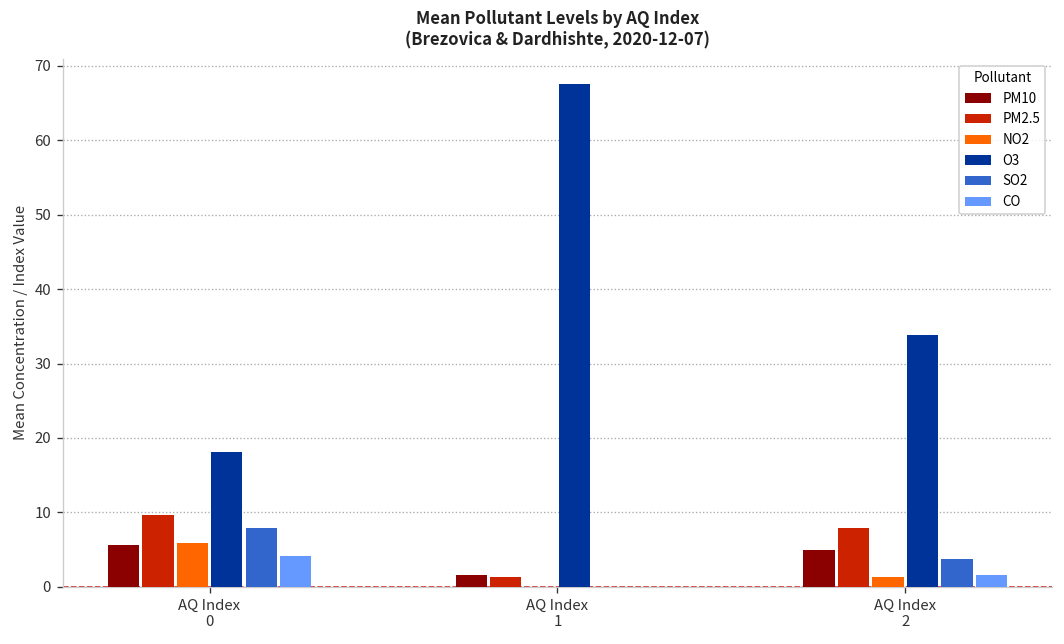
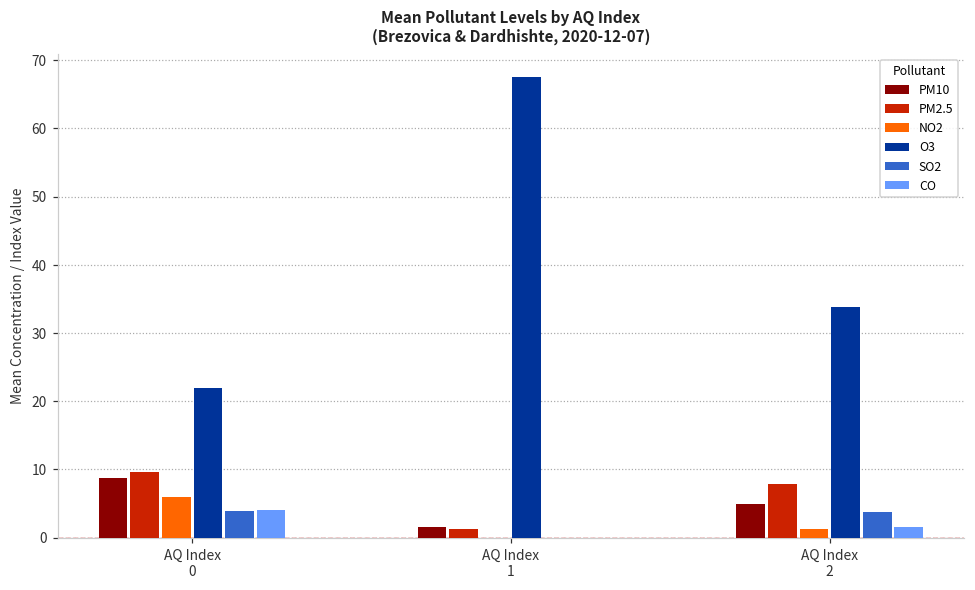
  {
    "PM10": {
-     "AQ Index 0": 6,
+     "AQ Index 0": 9,
      "AQ Index 1": 2,
      "AQ Index 2": 5
    },
    "PM2.5": {
      "AQ Index 0": 10,
      "AQ Index 1": 1,
      "AQ Index 2": 8
    },
    "NO2": {
      "AQ Index 0": 6,
      "AQ Index 1": 0,
      "AQ Index 2": 1
    },
    "O3": {
-     "AQ Index 0": 18,
+     "AQ Index 0": 22,
      "AQ Index 1": 68,
      "AQ Index 2": 34
    },
    "SO2": {
-     "AQ Index 0": 8,
+     "AQ Index 0": 4,
      "AQ Index 1": 0,
      "AQ Index 2": 4
    },
    "CO": {
      "AQ Index 0": 4,
      "AQ Index 1": 0,
      "AQ Index 2": 2
    }
  }
